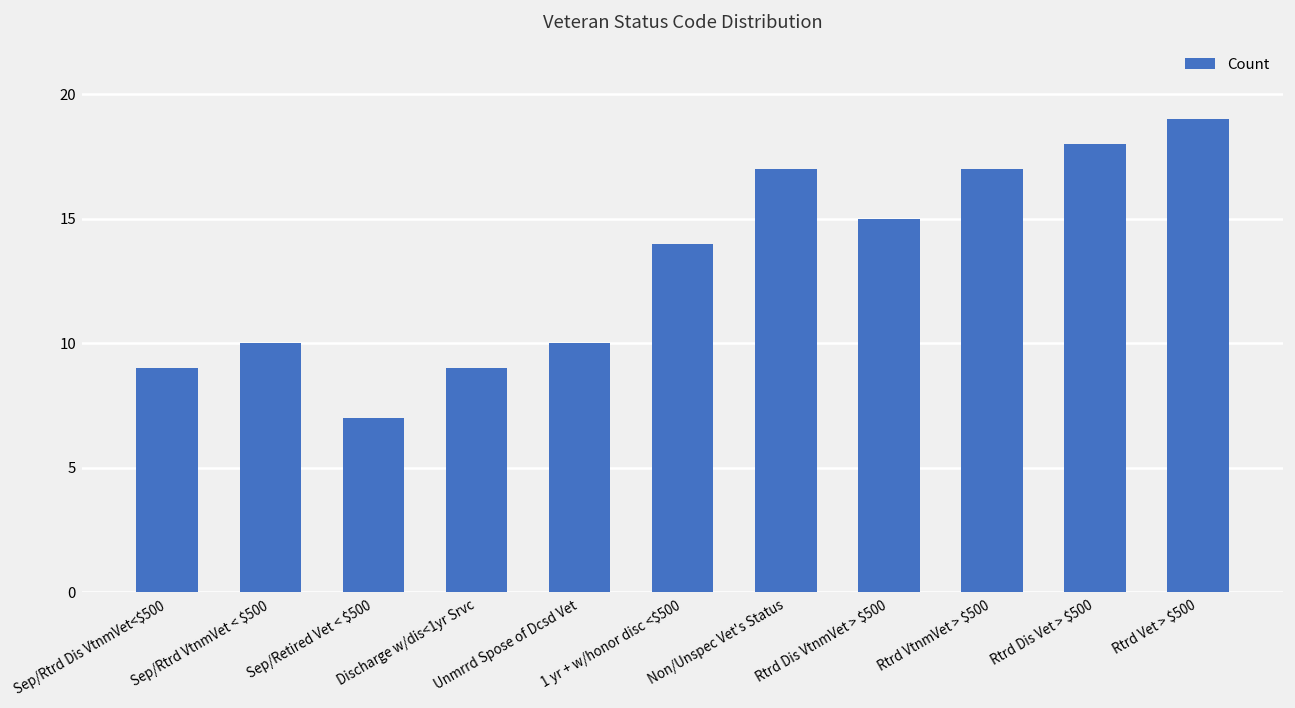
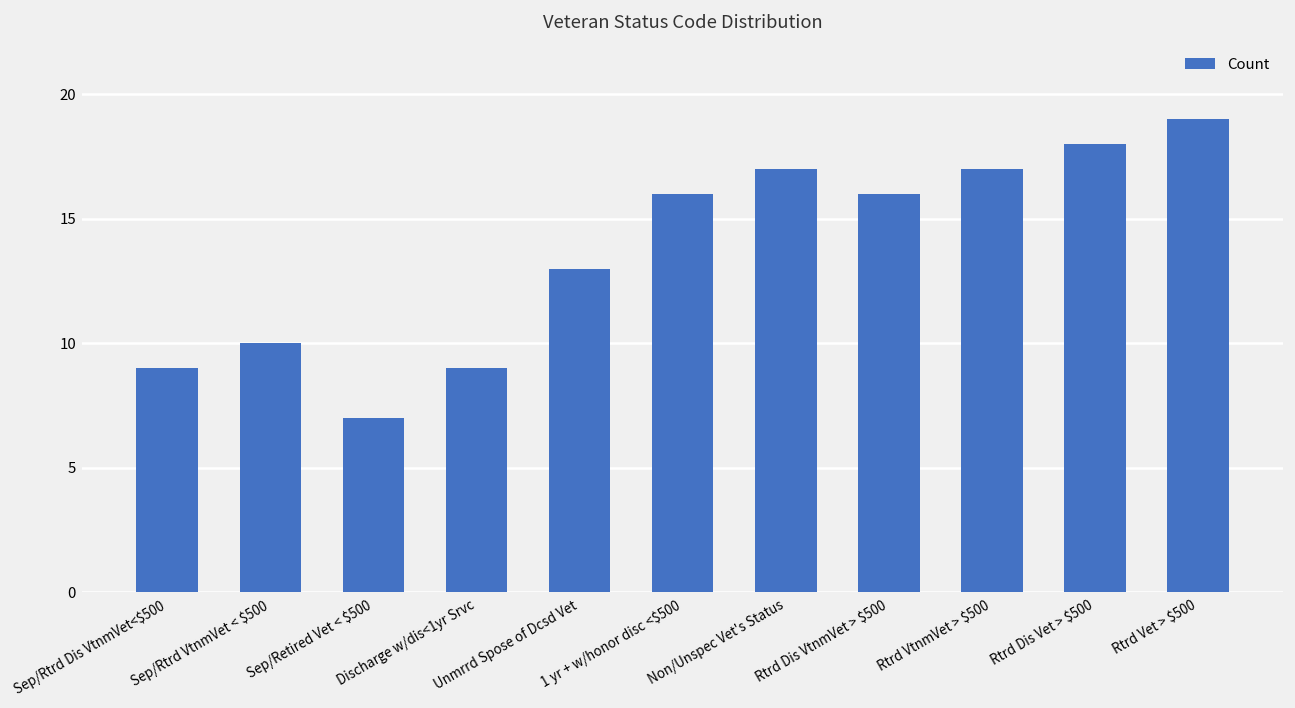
  {
    "Sep/Rtrd Dis VtnmVet<$500": 9,
    "Sep/Rtrd VtnmVet < $500": 10,
    "Sep/Retired Vet < $500": 7,
    "Discharge w/dis<1yr Srvc": 9,
-   "Unmrrd Spose of Dcsd Vet": 10,
-   "1 yr + w/honor disc <$500": 14,
+   "Unmrrd Spose of Dcsd Vet": 13,
+   "1 yr + w/honor disc <$500": 16,
    "Non/Unspec Vet's Status": 17,
-   "Rtrd Dis VtnmVet > $500": 15,
+   "Rtrd Dis VtnmVet > $500": 16,
    "Rtrd VtnmVet > $500": 17,
    "Rtrd Dis Vet > $500": 18,
    "Rtrd Vet > $500": 19
  }
